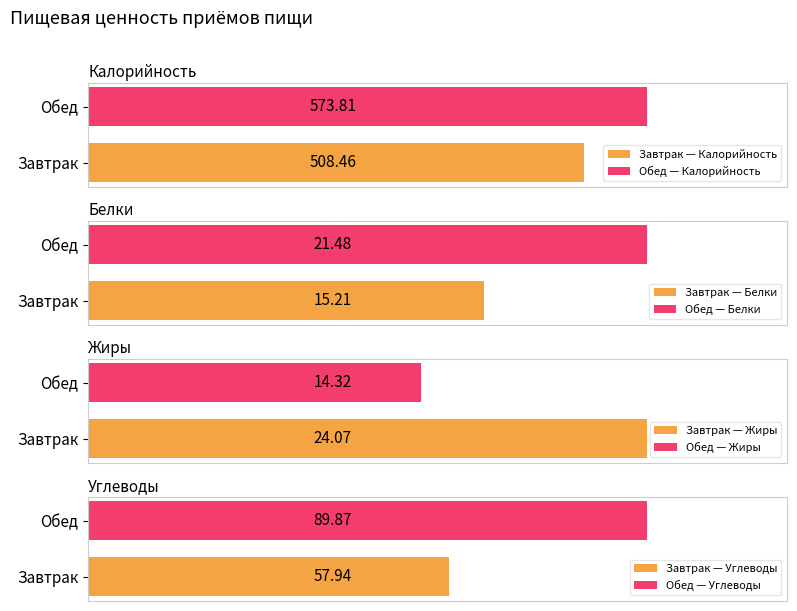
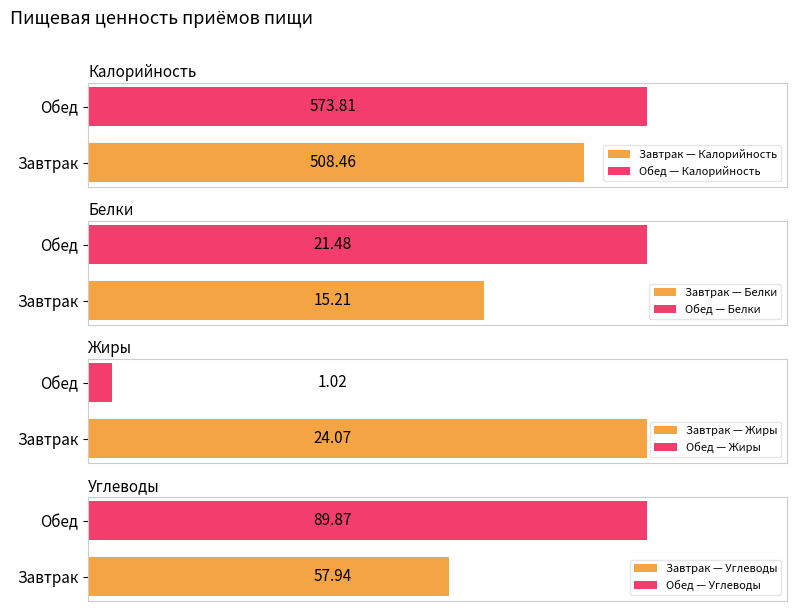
  {
    "Калорийность": {
      "Обед": 573.81,
      "Завтрак": 508.46
    },
    "Белки": {
      "Обед": 21.48,
      "Завтрак": 15.21
    },
    "Жиры": {
-     "Обед": 14.32,
+     "Обед": 1.02,
      "Завтрак": 24.07
    },
    "Углеводы": {
      "Обед": 89.87,
      "Завтрак": 57.94
    }
  }
